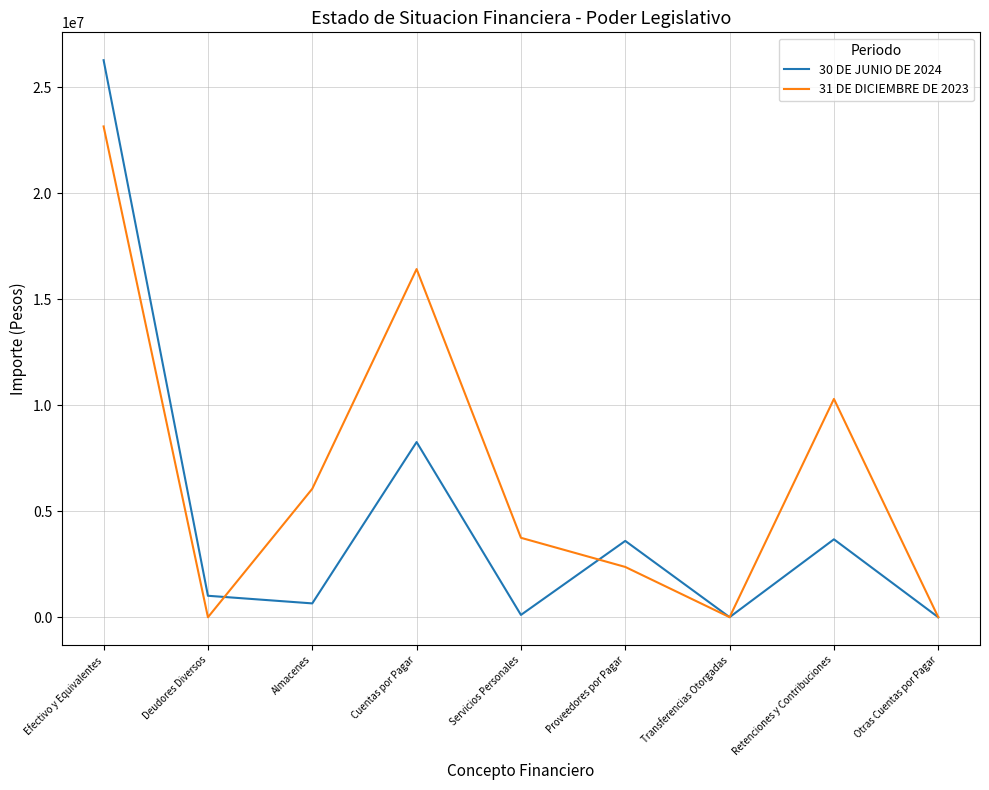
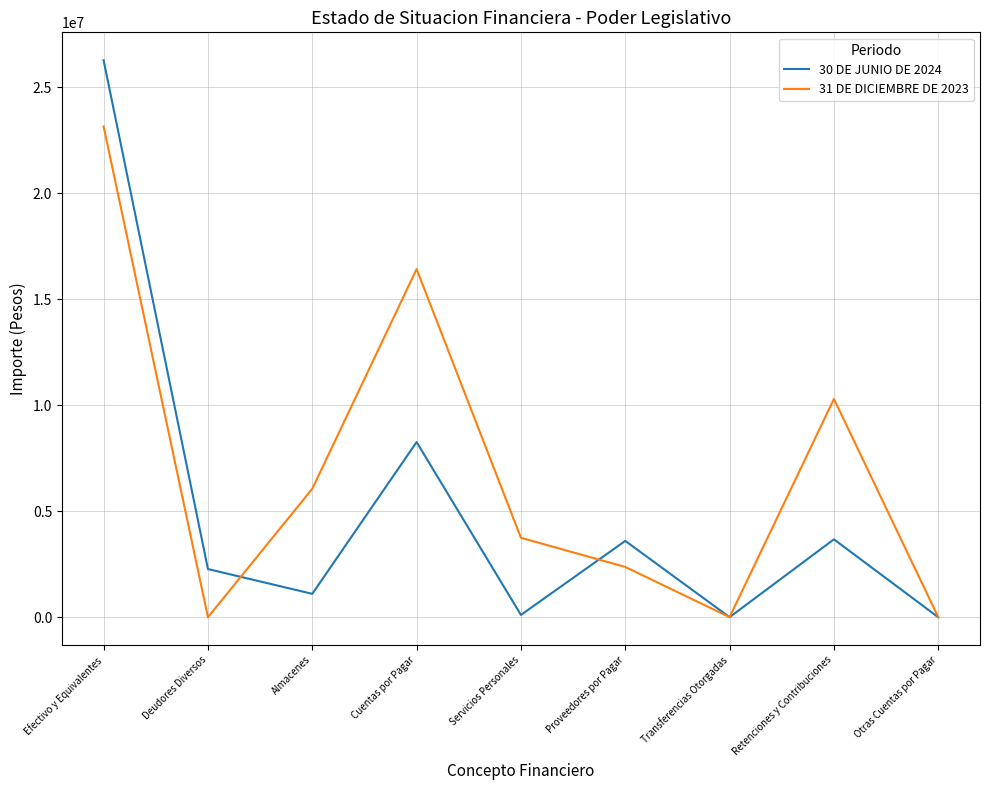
  {
    "30 DE JUNIO DE 2024": {
      "Efectivo y Equivalentes": 26300000,
-     "Deudores Diversos": 1000000,
-     "Almacenes": 700000,
+     "Deudores Diversos": 2300000,
+     "Almacenes": 1100000,
      "Cuentas por Pagar": 8300000,
      "Servicios Personales": 100000,
      "Proveedores por Pagar": 3600000,
      "Retenciones y Contribuciones": 3700000
    },
    "31 DE DICIEMBRE DE 2023": {
      "Efectivo y Equivalentes": 23200000,
      "Deudores Diversos": 0,
      "Almacenes": 6100000,
      "Cuentas por Pagar": 16400000,
      "Servicios Personales": 3700000,
      "Proveedores por Pagar": 2400000,
      "Retenciones y Contribuciones": 10300000
    }
  }
